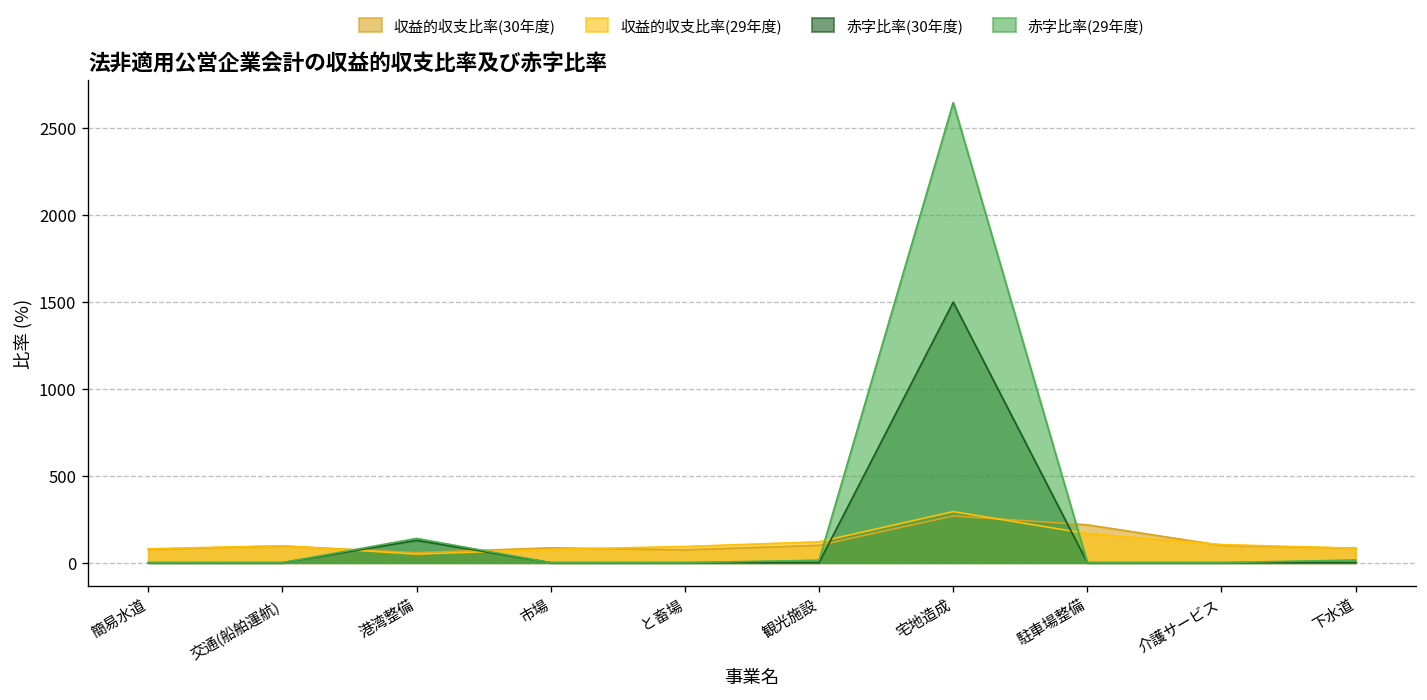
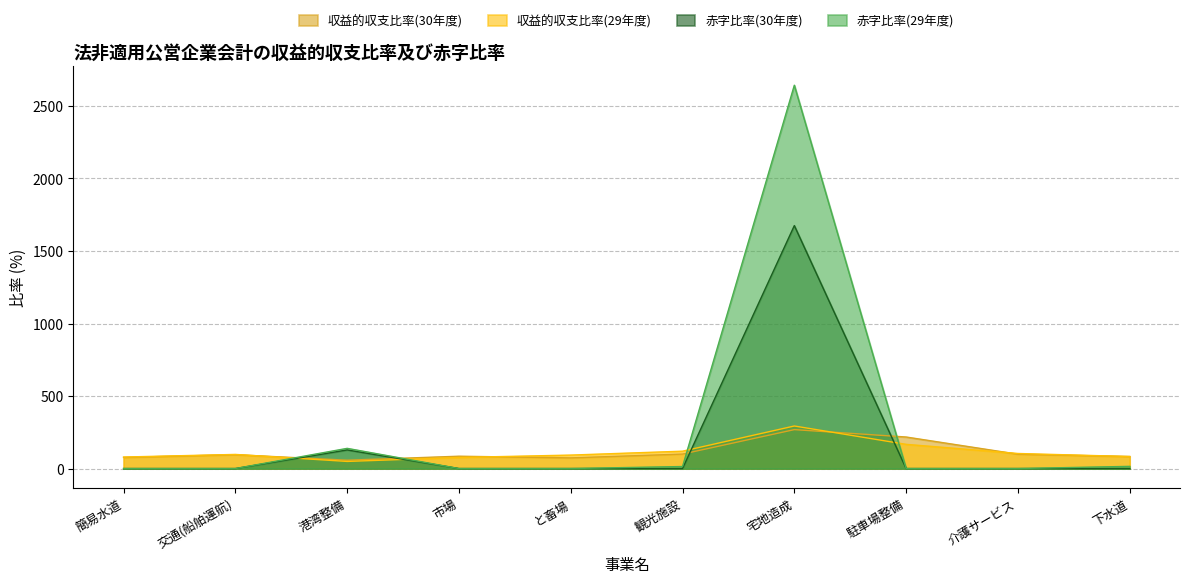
  {
    "赤字比率(30年度)": {
-     "宅地造成": 1500
+     "宅地造成": 1680
    },
    "赤字比率(29年度)": {
      "宅地造成": 2640
    }
  }
